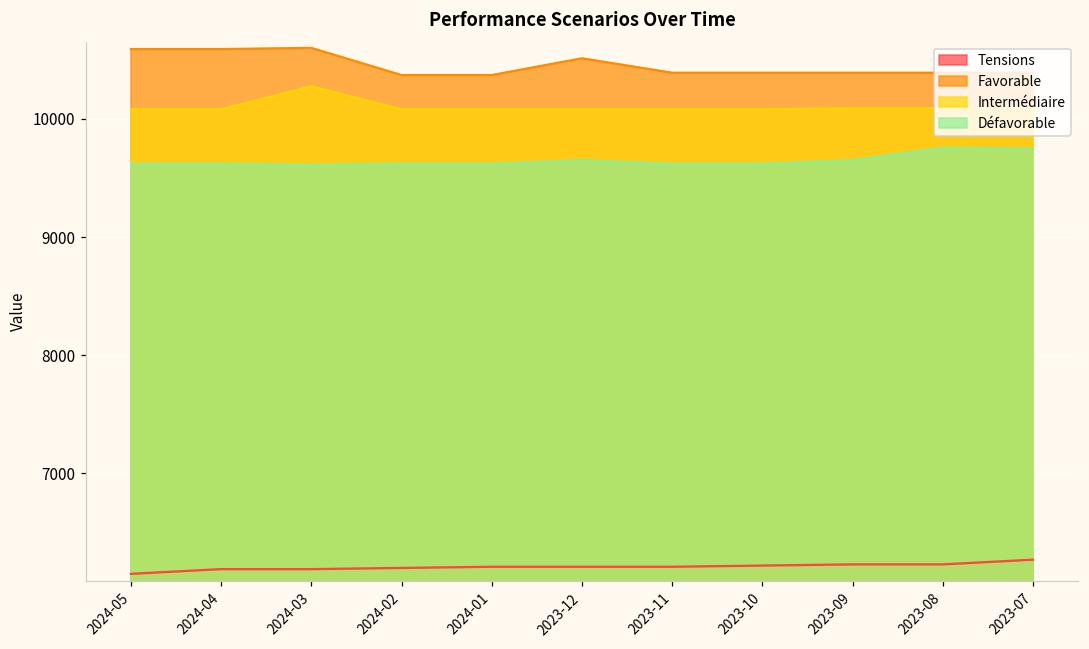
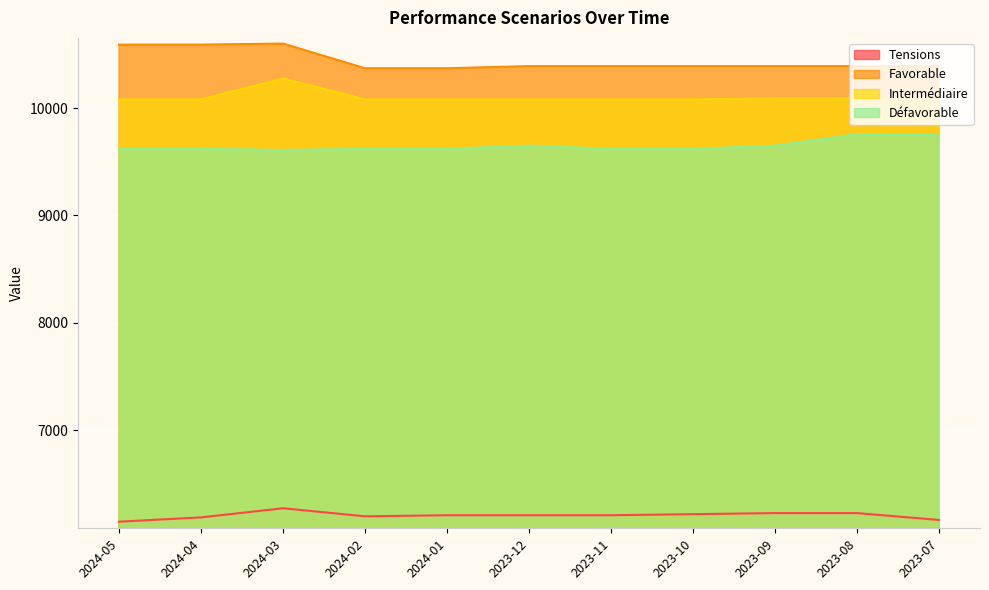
  {
    "Tensions": {
      "2024-05": 6150,
      "2024-04": 6190,
-     "2024-03": 6190,
+     "2024-03": 6280,
      "2024-02": 6200,
      "2024-01": 6210,
      "2023-12": 6210,
      "2023-11": 6210,
      "2023-10": 6220,
      "2023-09": 6230,
      "2023-08": 6230,
-     "2023-07": 6270
+     "2023-07": 6170
    },
    "Favorable": {
      "2024-05": 10590,
      "2024-04": 10590,
      "2024-03": 10600,
      "2024-02": 10370,
      "2024-01": 10370,
-     "2023-12": 10510,
+     "2023-12": 10390,
      "2023-11": 10390,
      "2023-10": 10390,
      "2023-09": 10390
    },
    "Intermédiaire": {
      "2024-05": 10080,
      "2024-04": 10080,
      "2024-03": 10280,
      "2024-02": 10080,
      "2024-01": 10080,
      "2023-12": 10080,
      "2023-11": 10080,
      "2023-10": 10080,
      "2023-09": 10090
    },
    "Défavorable": {
      "2024-05": 9620,
      "2024-04": 9620,
      "2024-03": 9610,
      "2024-02": 9620,
      "2024-01": 9620,
      "2023-12": 9650,
      "2023-11": 9620,
      "2023-10": 9620,
      "2023-09": 9650,
      "2023-08": 9760,
      "2023-07": 9750
    }
  }
